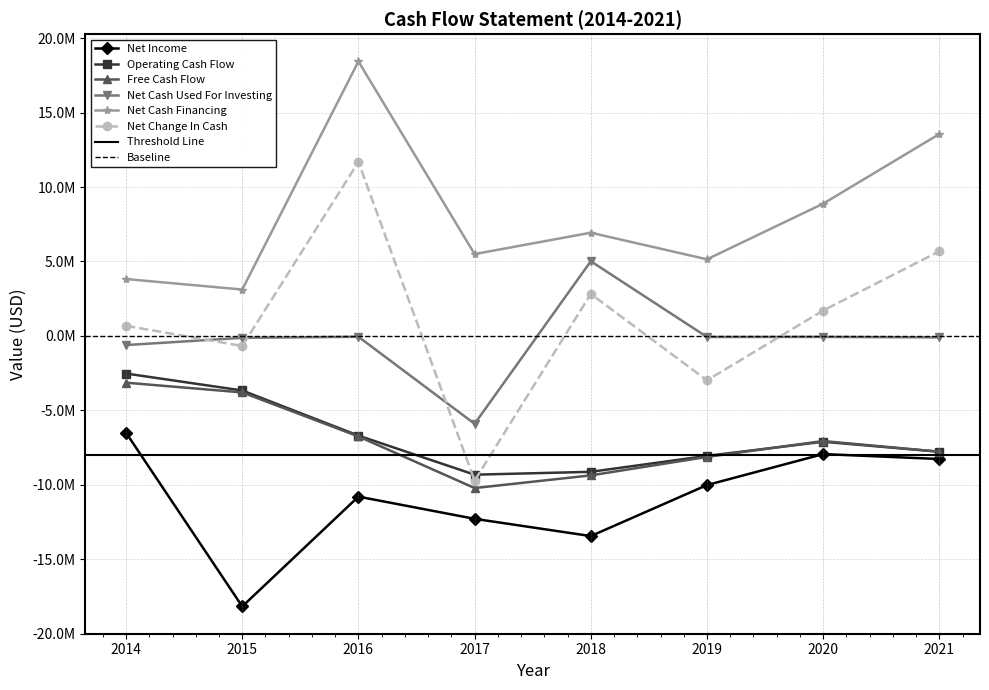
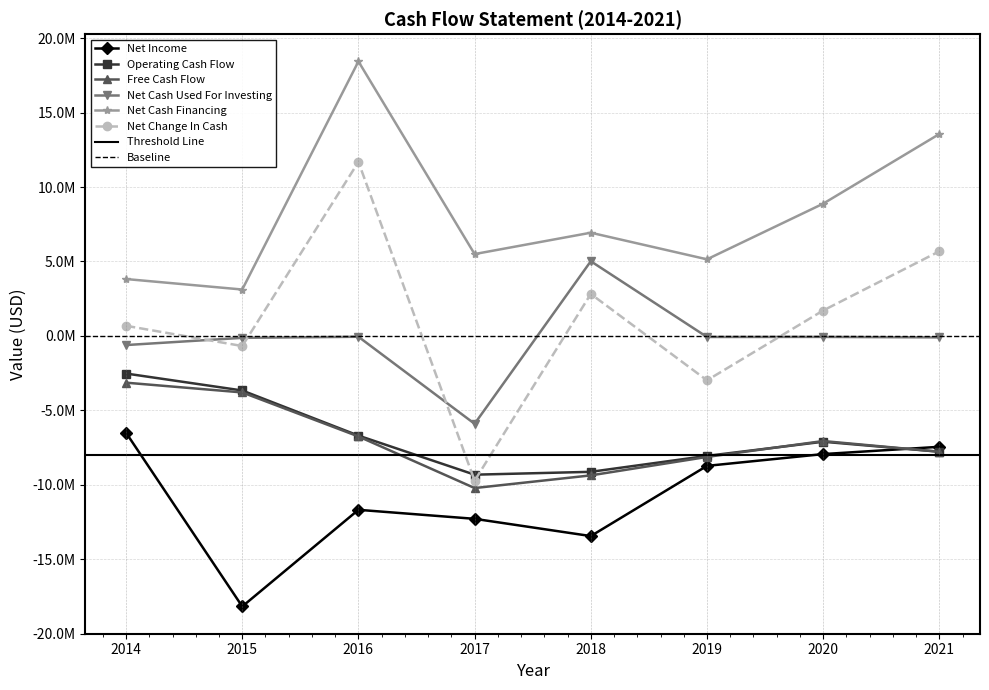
  {
    "Net Income": {
      "2014": -6500000,
      "2015": -18200000,
-     "2016": -10800000,
+     "2016": -11700000,
      "2017": -12300000,
      "2018": -13400000,
-     "2019": -10000000,
+     "2019": -8700000,
      "2020": -7900000,
-     "2021": -8300000
+     "2021": -7400000
    }
  }
